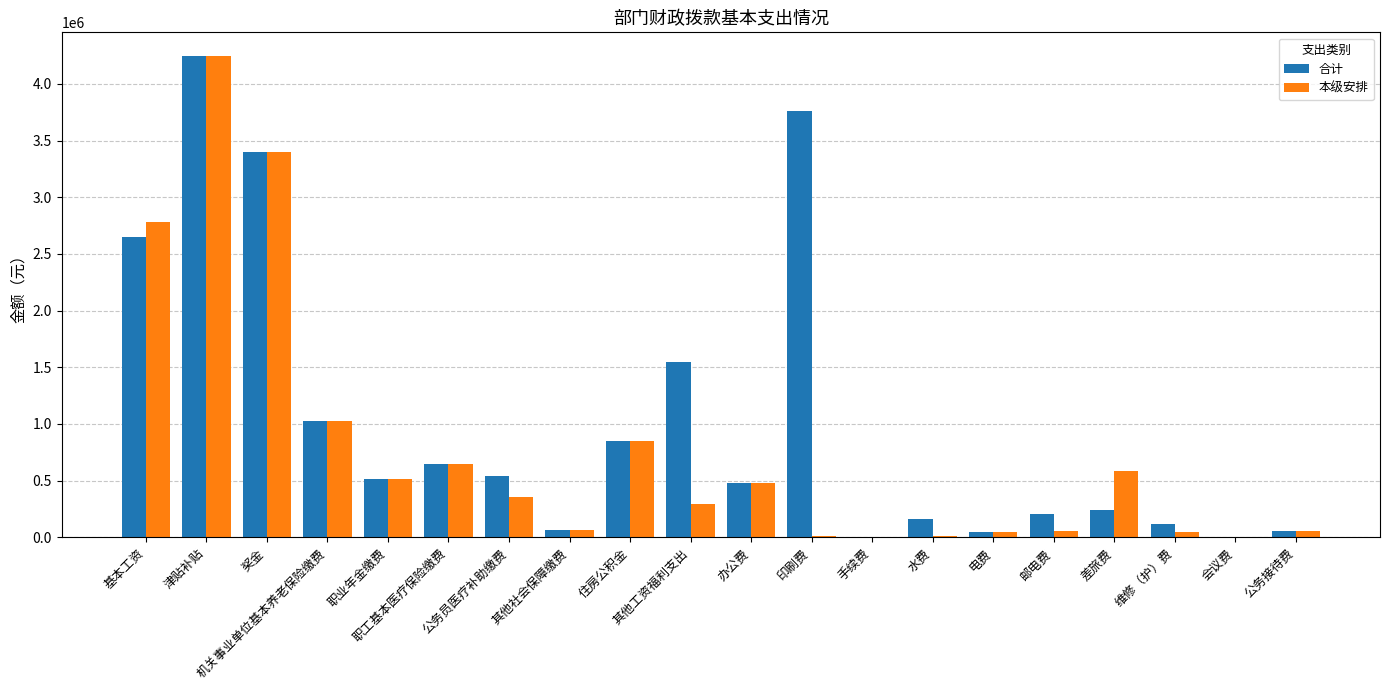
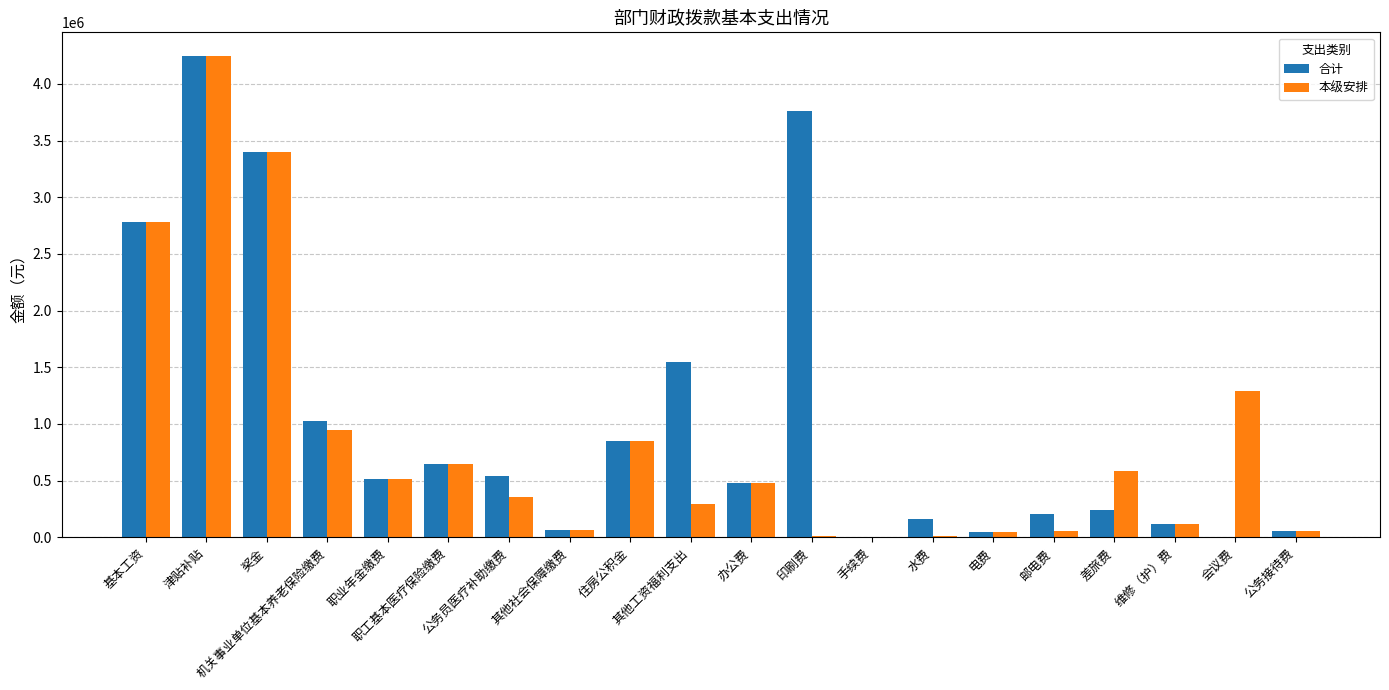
  {
    "合计": {
-     "基本工资": 2650000,
+     "基本工资": 2780000,
      "津贴补贴": 4240000,
      "奖金": 3400000,
      "机关事业单位基本养老保险缴费": 1030000,
      "职业年金缴费": 510000,
      "职工基本医疗保险缴费": 640000,
      "公务员医疗补助缴费": 540000,
      "其他社会保障缴费": 70000,
      "住房公积金": 850000,
      "其他工资福利支出": 1550000,
      "办公费": 480000,
      "印刷费": 3760000,
      "水费": 170000,
      "电费": 50000,
      "邮电费": 210000,
      "差旅费": 240000,
      "维修（护）费": 120000,
      "公务接待费": 60000
    },
    "本级安排": {
      "基本工资": 2780000,
      "津贴补贴": 4240000,
      "奖金": 3400000,
-     "机关事业单位基本养老保险缴费": 1030000,
+     "机关事业单位基本养老保险缴费": 950000,
      "职业年金缴费": 510000,
      "职工基本医疗保险缴费": 640000,
      "公务员医疗补助缴费": 350000,
      "其他社会保障缴费": 70000,
      "住房公积金": 850000,
      "其他工资福利支出": 290000,
      "办公费": 480000,
      "电费": 50000,
      "邮电费": 50000,
      "差旅费": 590000,
-     "维修（护）费": 40000,
-     "会议费": 0,
+     "维修（护）费": 120000,
+     "会议费": 1290000,
      "公务接待费": 60000
    }
  }
